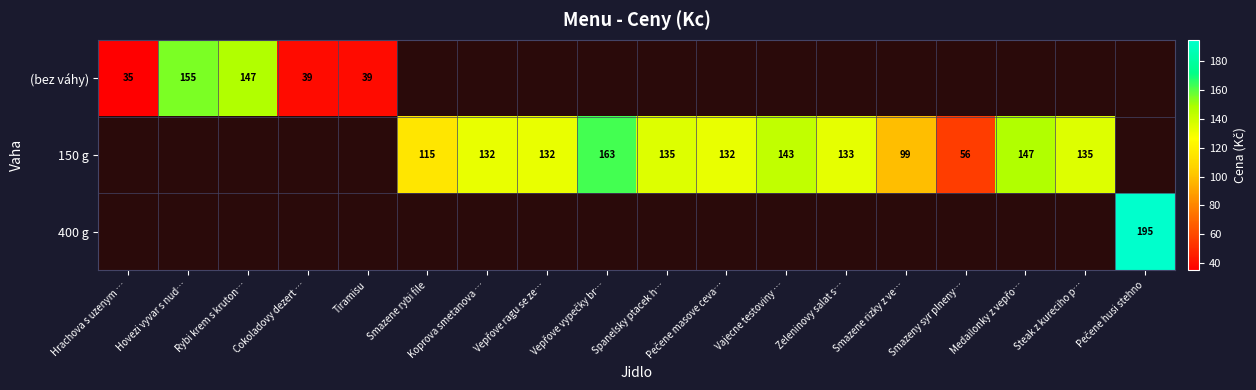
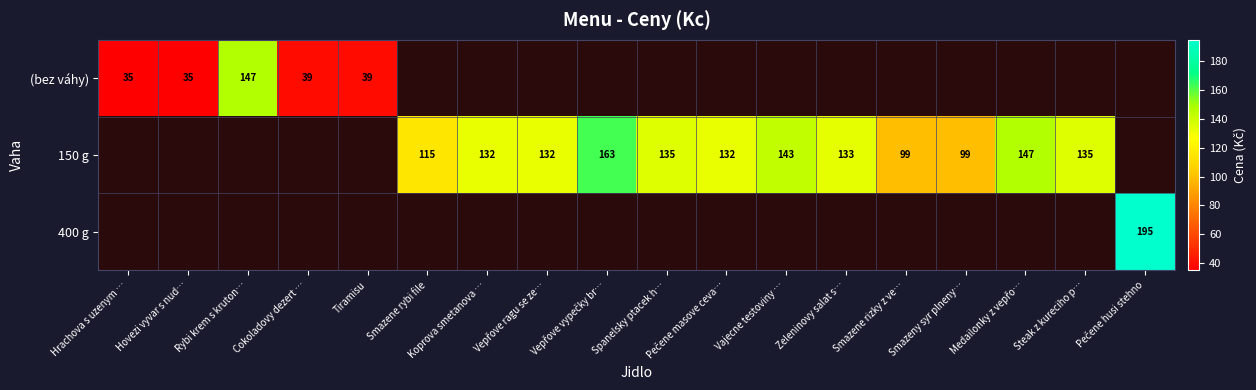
  {
    "(bez váhy)": {
      "Hrachova s uzenym …": 35,
-     "Hovezi vyvar s nud…": 155,
+     "Hovezi vyvar s nud…": 35,
      "Rybi krem s kruton…": 147,
      "Cokoladovy dezert …": 39,
      "Tiramisu": 39
    },
    "150 g": {
      "Smazene rybi file": 115,
      "Koprova smetanova …": 132,
      "Vepřove ragu se ze…": 132,
      "Vepřove vypečky br…": 163,
      "Spanelsky ptacek h…": 135,
      "Pečene masove ceva…": 132,
      "Vajecne testoviny …": 143,
      "Zeleninovy salat s…": 133,
      "Smazene rizky z ve…": 99,
-     "Smazeny syr plneny…": 56,
+     "Smazeny syr plneny…": 99,
      "Medailonky z vepřo…": 147,
      "Steak z kureciho p…": 135
    },
    "400 g": {
      "Pečene husi stehno": 195
    }
  }
